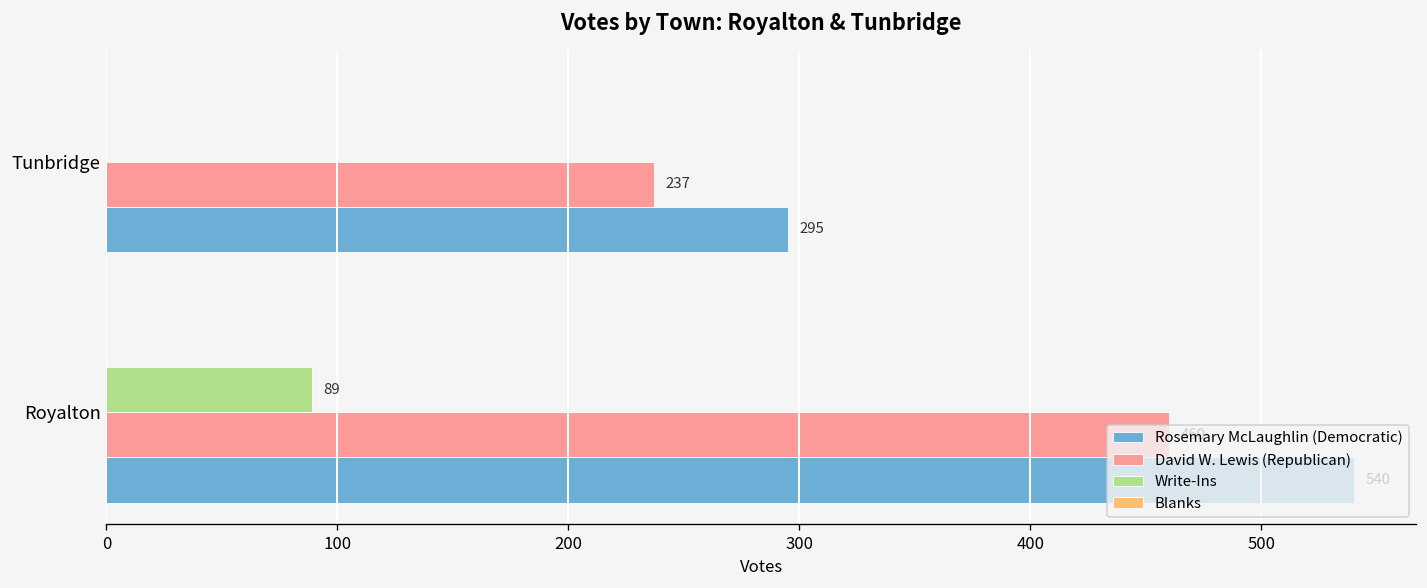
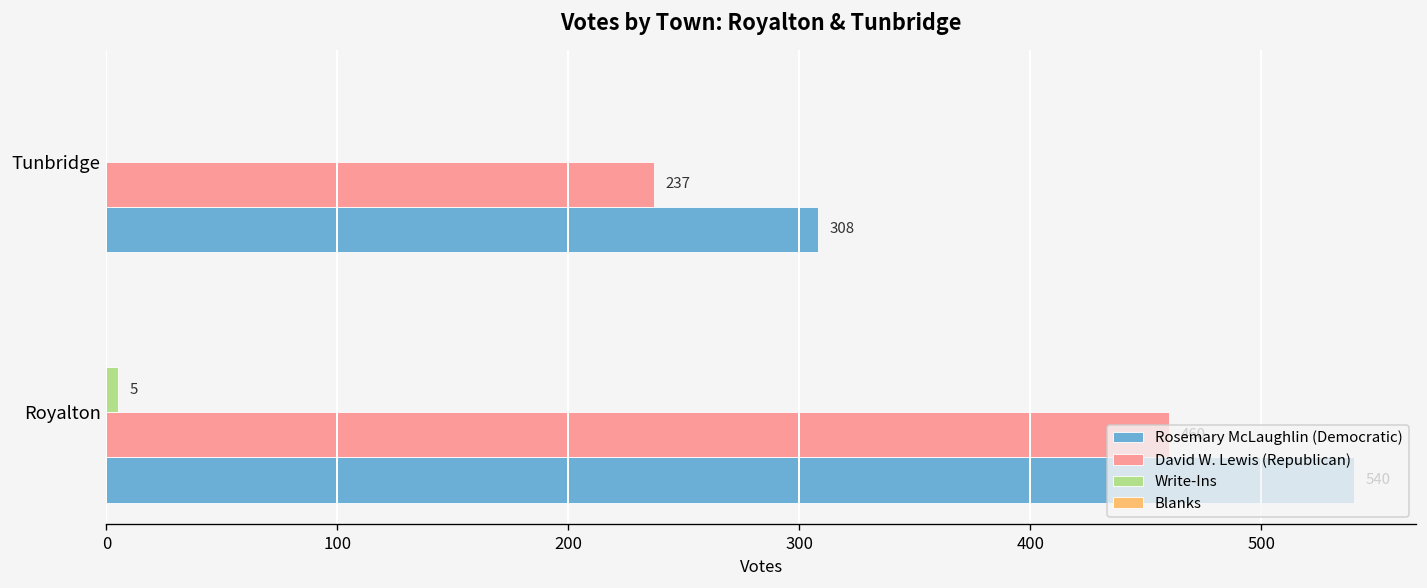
  {
    "Rosemary McLaughlin (Democratic)": {
-     "Tunbridge": 295
+     "Tunbridge": 308
    },
    "Write-Ins": {
-     "Royalton": 89
+     "Royalton": 5
    }
  }
